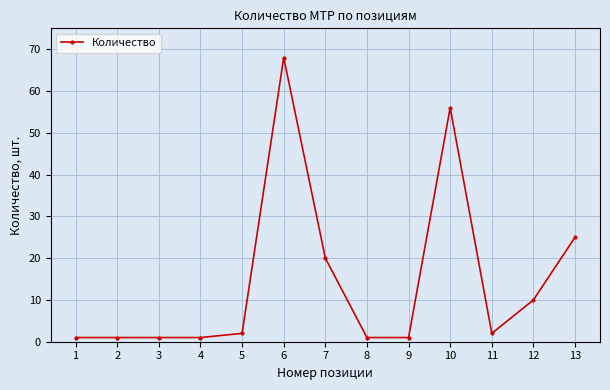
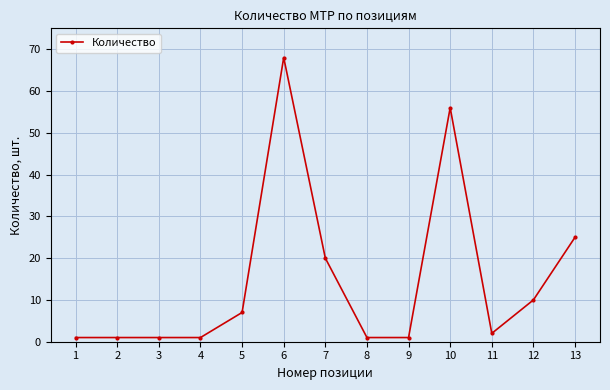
  {
    "1": 1,
    "2": 1,
    "3": 1,
    "4": 1,
-   "5": 2,
+   "5": 7,
    "6": 68,
    "7": 20,
    "8": 1,
    "9": 1,
    "10": 56,
    "11": 2,
    "12": 10,
    "13": 25
  }
